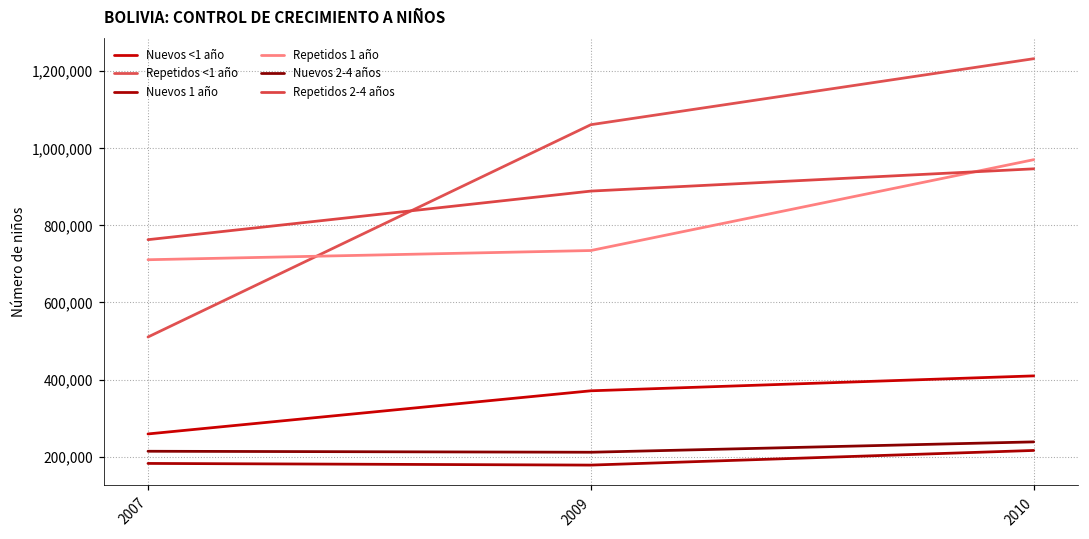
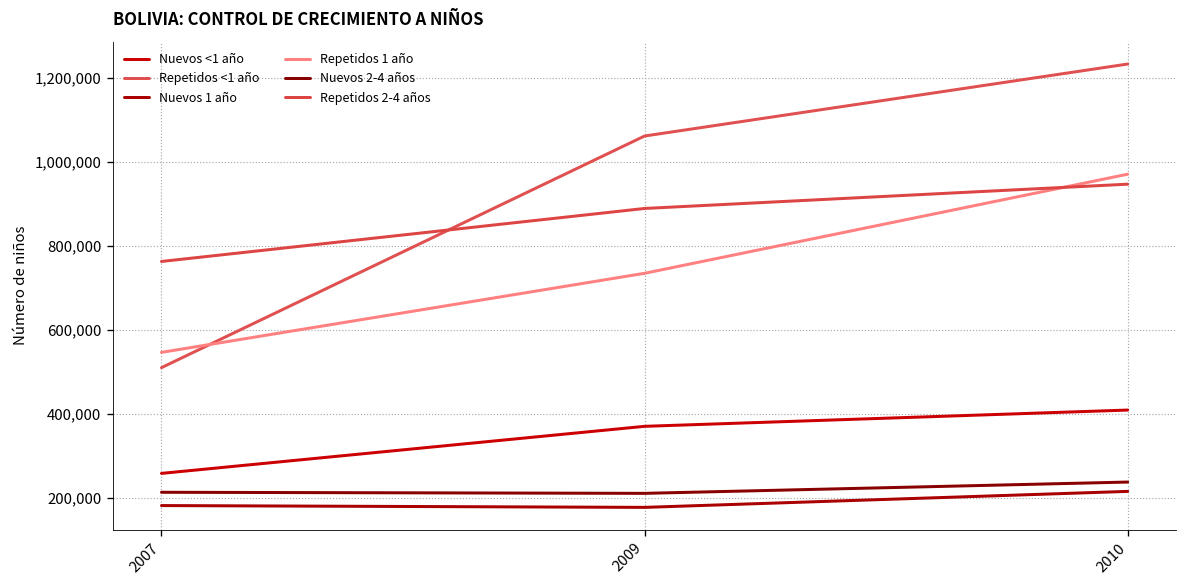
  {
    "Repetidos 1 año": {
-     "2007": "710,000",
+     "2007": "550,000",
      "2009": "730,000",
      "2010": "970,000"
    }
  }
